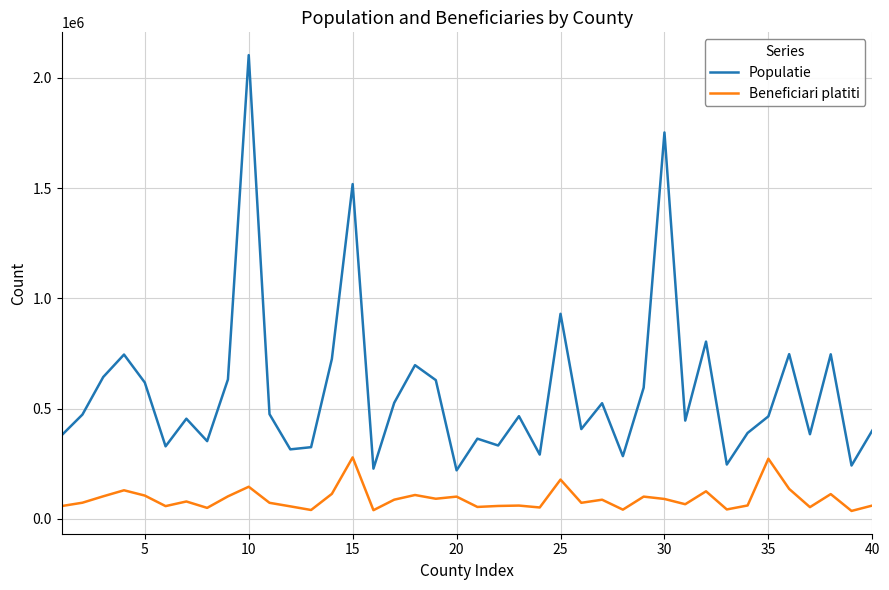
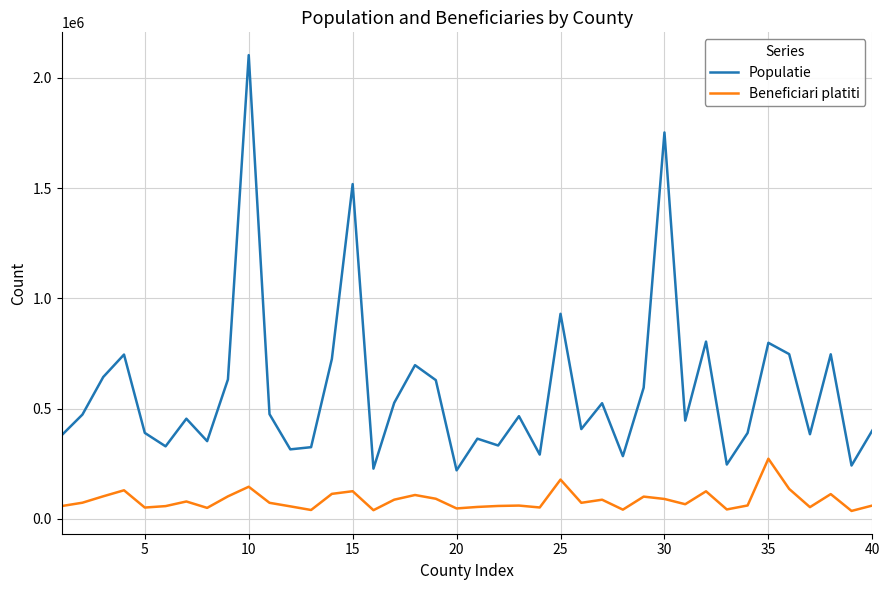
  {
    "Populatie": {
-     "5": 620000,
+     "5": 390000,
      "10": 2100000,
      "15": 1520000,
      "20": 220000,
      "25": 930000,
      "30": 1750000,
-     "35": 470000,
+     "35": 800000,
      "40": 400000
    },
    "Beneficiari platiti": {
-     "5": 110000,
+     "5": 50000,
      "10": 150000,
-     "15": 280000,
-     "20": 100000,
+     "15": 130000,
+     "20": 50000,
      "25": 180000,
      "30": 90000,
      "35": 270000,
      "40": 60000
    }
  }
